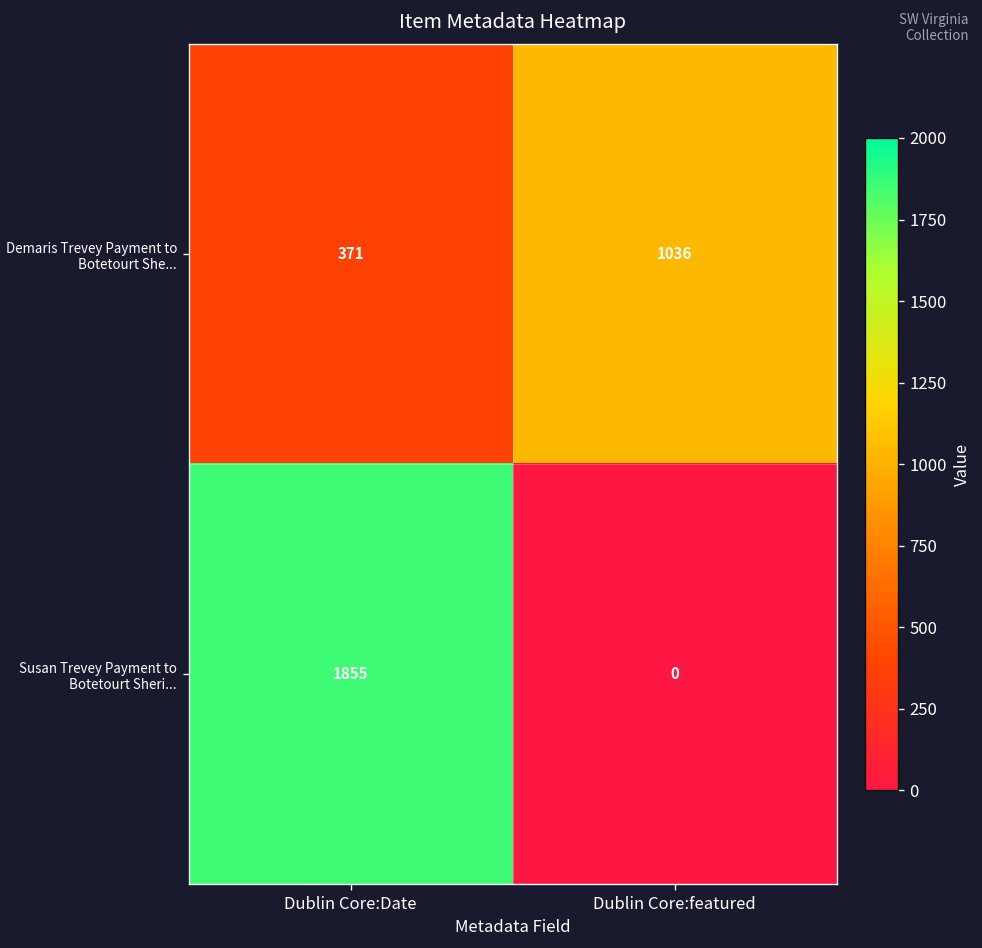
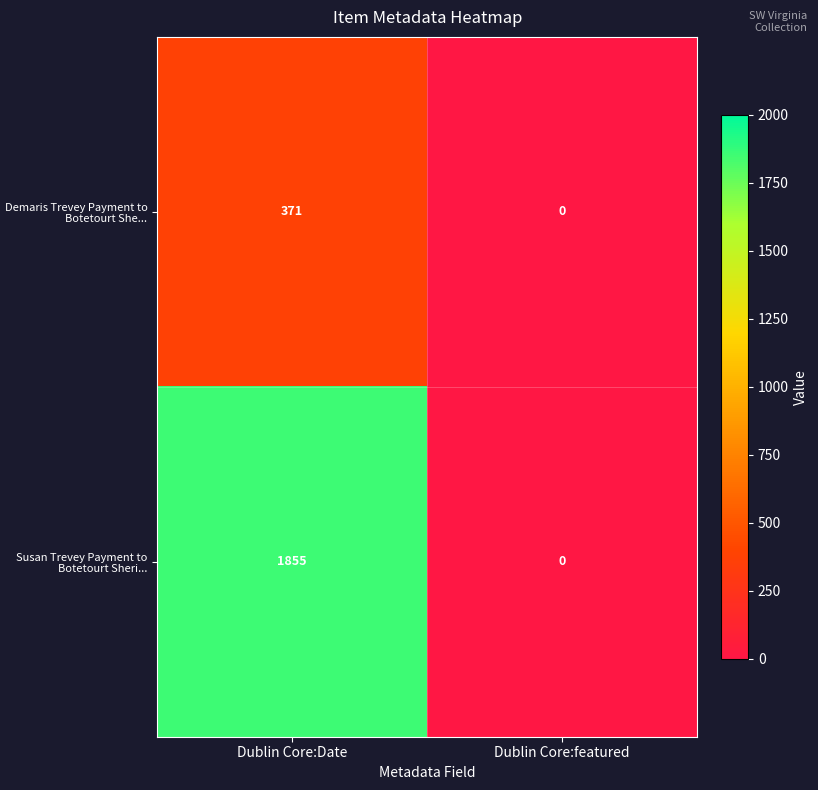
  {
    "Demaris Trevey Payment to Botetourt She...": {
      "Dublin Core:Date": 371,
-     "Dublin Core:featured": 1036
+     "Dublin Core:featured": 0
    },
    "Susan Trevey Payment to Botetourt Sheri...": {
      "Dublin Core:Date": 1855,
      "Dublin Core:featured": 0
    }
  }
